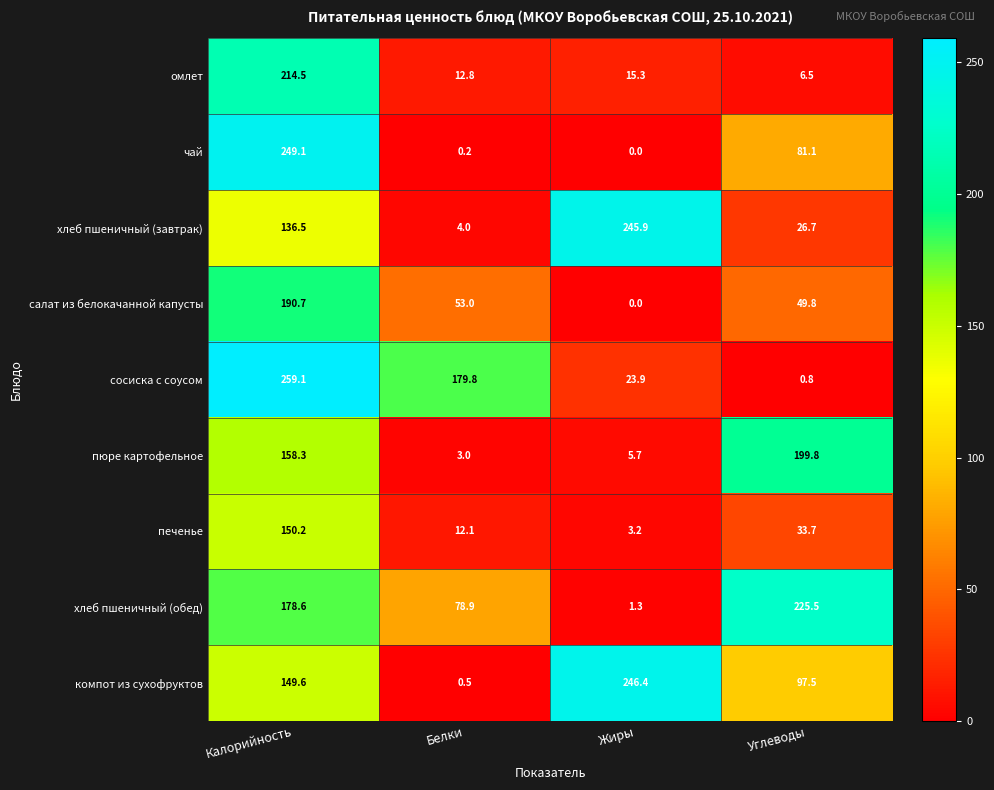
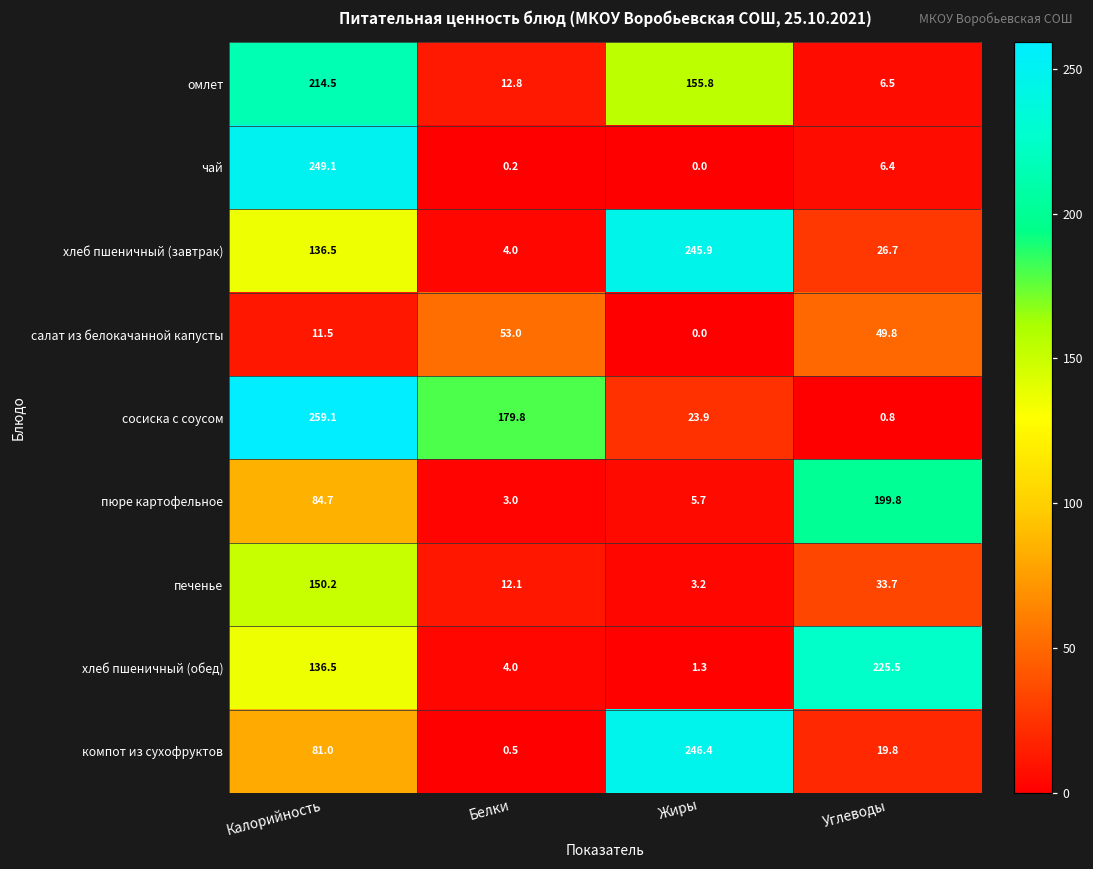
  {
    "омлет": {
      "Калорийность": 214.5,
      "Белки": 12.8,
-     "Жиры": 15.3,
+     "Жиры": 155.8,
      "Углеводы": 6.5
    },
    "чай": {
      "Калорийность": 249.1,
      "Белки": 0.2,
      "Жиры": 0.0,
-     "Углеводы": 81.1
+     "Углеводы": 6.4
    },
    "хлеб пшеничный (завтрак)": {
      "Калорийность": 136.5,
      "Белки": 4.0,
      "Жиры": 245.9,
      "Углеводы": 26.7
    },
    "салат из белокачанной капусты": {
-     "Калорийность": 190.7,
+     "Калорийность": 11.5,
      "Белки": 53.0,
      "Жиры": 0.0,
      "Углеводы": 49.8
    },
    "сосиска с соусом": {
      "Калорийность": 259.1,
      "Белки": 179.8,
      "Жиры": 23.9,
      "Углеводы": 0.8
    },
    "пюре картофельное": {
-     "Калорийность": 158.3,
+     "Калорийность": 84.7,
      "Белки": 3.0,
      "Жиры": 5.7,
      "Углеводы": 199.8
    },
    "печенье": {
      "Калорийность": 150.2,
      "Белки": 12.1,
      "Жиры": 3.2,
      "Углеводы": 33.7
    },
    "хлеб пшеничный (обед)": {
-     "Калорийность": 178.6,
-     "Белки": 78.9,
+     "Калорийность": 136.5,
+     "Белки": 4.0,
      "Жиры": 1.3,
      "Углеводы": 225.5
    },
    "компот из сухофруктов": {
-     "Калорийность": 149.6,
+     "Калорийность": 81.0,
      "Белки": 0.5,
      "Жиры": 246.4,
-     "Углеводы": 97.5
+     "Углеводы": 19.8
    }
  }
